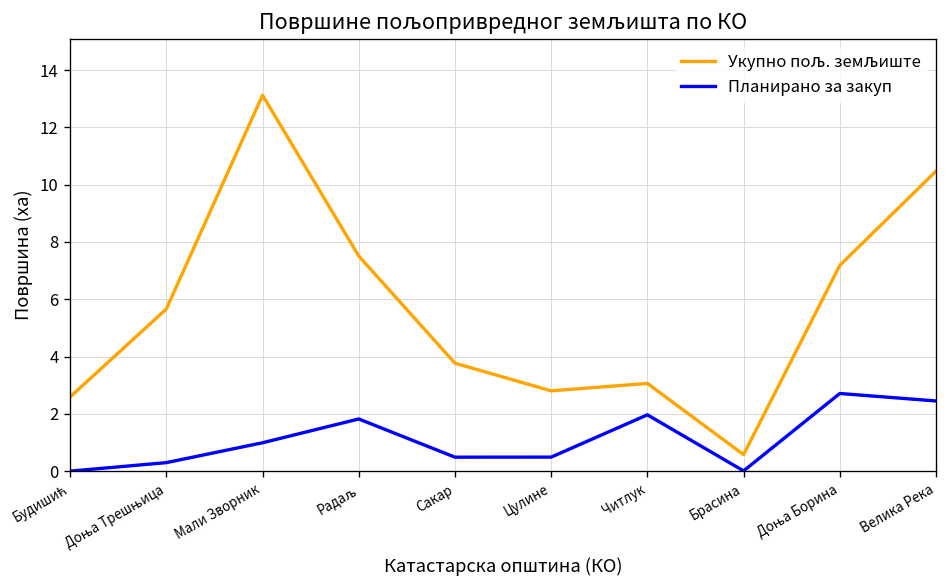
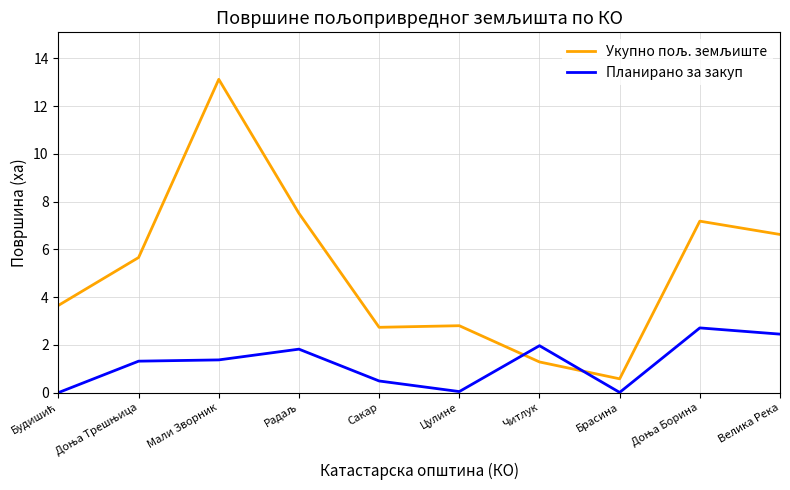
  {
    "Укупно пољ. земљиште": {
-     "Будишић": 2.6,
+     "Будишић": 3.7,
      "Доња Трешњица": 5.7,
      "Мали Зворник": 13.1,
      "Радаљ": 7.5,
-     "Сакар": 3.8,
+     "Сакар": 2.7,
      "Цулине": 2.8,
-     "Читлук": 3.1,
+     "Читлук": 1.3,
      "Брасина": 0.6,
      "Доња Борина": 7.2,
-     "Велика Река": 10.5
+     "Велика Река": 6.6
    },
    "Планирано за закуп": {
      "Будишић": 0.0,
-     "Доња Трешњица": 0.3,
-     "Мали Зворник": 1.0,
+     "Доња Трешњица": 1.3,
+     "Мали Зворник": 1.4,
      "Радаљ": 1.8,
      "Сакар": 0.5,
-     "Цулине": 0.5,
+     "Цулине": 0.0,
      "Читлук": 2.0,
      "Брасина": 0.0,
      "Доња Борина": 2.7,
      "Велика Река": 2.4
    }
  }
